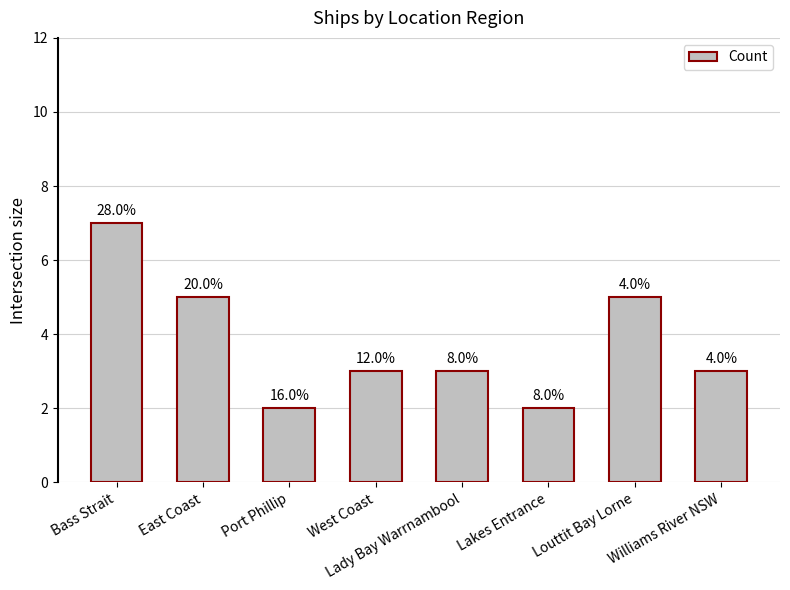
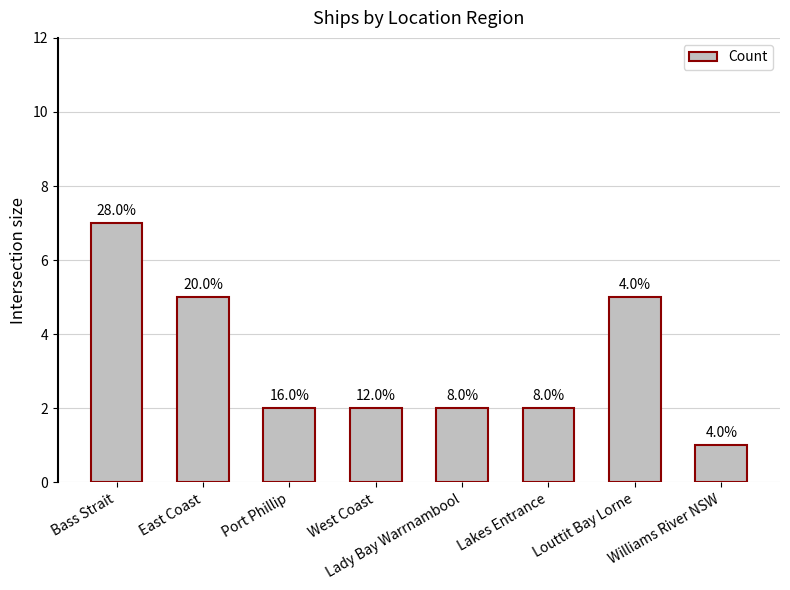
  {
-   "West Coast": 3,
-   "Lady Bay Warrnambool": 3,
-   "Williams River NSW": 3
+   "West Coast": 2,
+   "Lady Bay Warrnambool": 2,
+   "Williams River NSW": 1
  }
